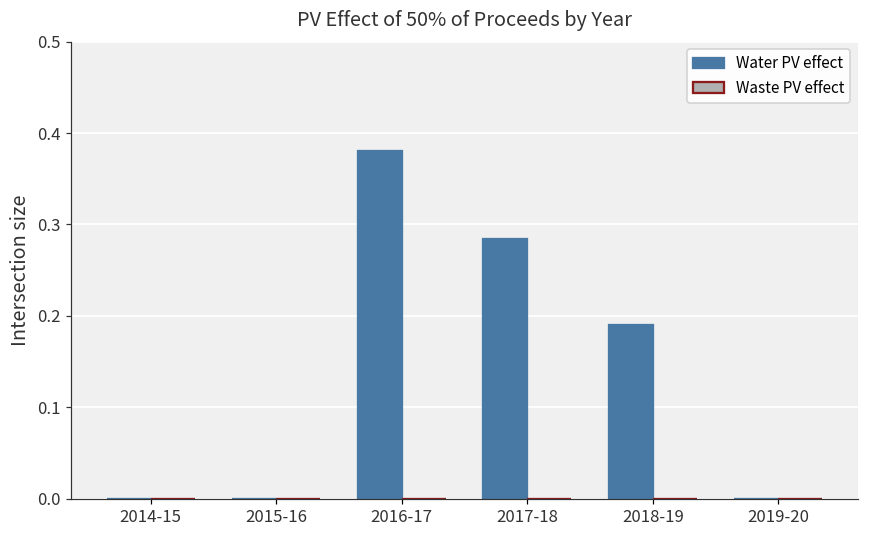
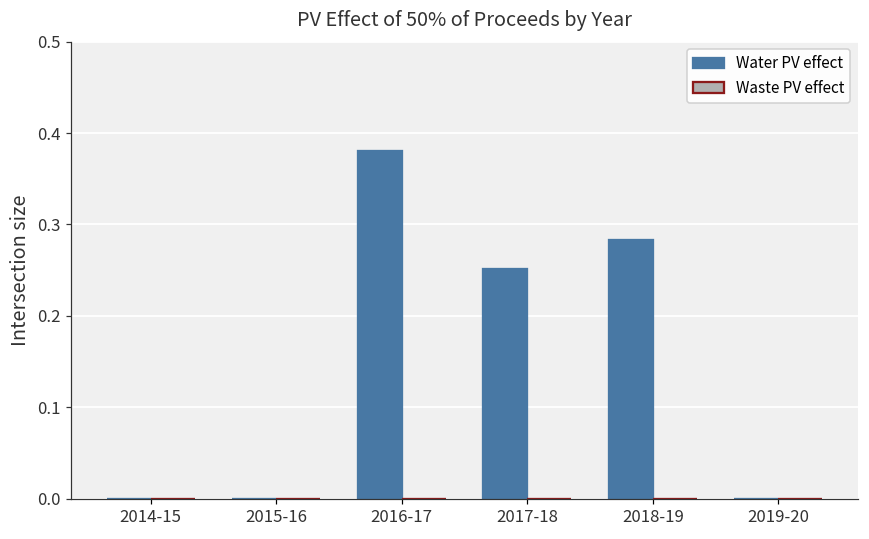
  {
    "Water PV effect": {
      "2014-15": 0.00,
      "2015-16": 0.00,
      "2016-17": 0.38,
-     "2017-18": 0.28,
-     "2018-19": 0.19,
+     "2017-18": 0.25,
+     "2018-19": 0.28,
      "2019-20": 0.00
    },
    "Waste PV effect": {
      "2014-15": 0.00,
      "2015-16": 0.00,
      "2016-17": 0.00,
      "2017-18": 0.00,
      "2018-19": 0.00,
      "2019-20": 0.00
    }
  }
